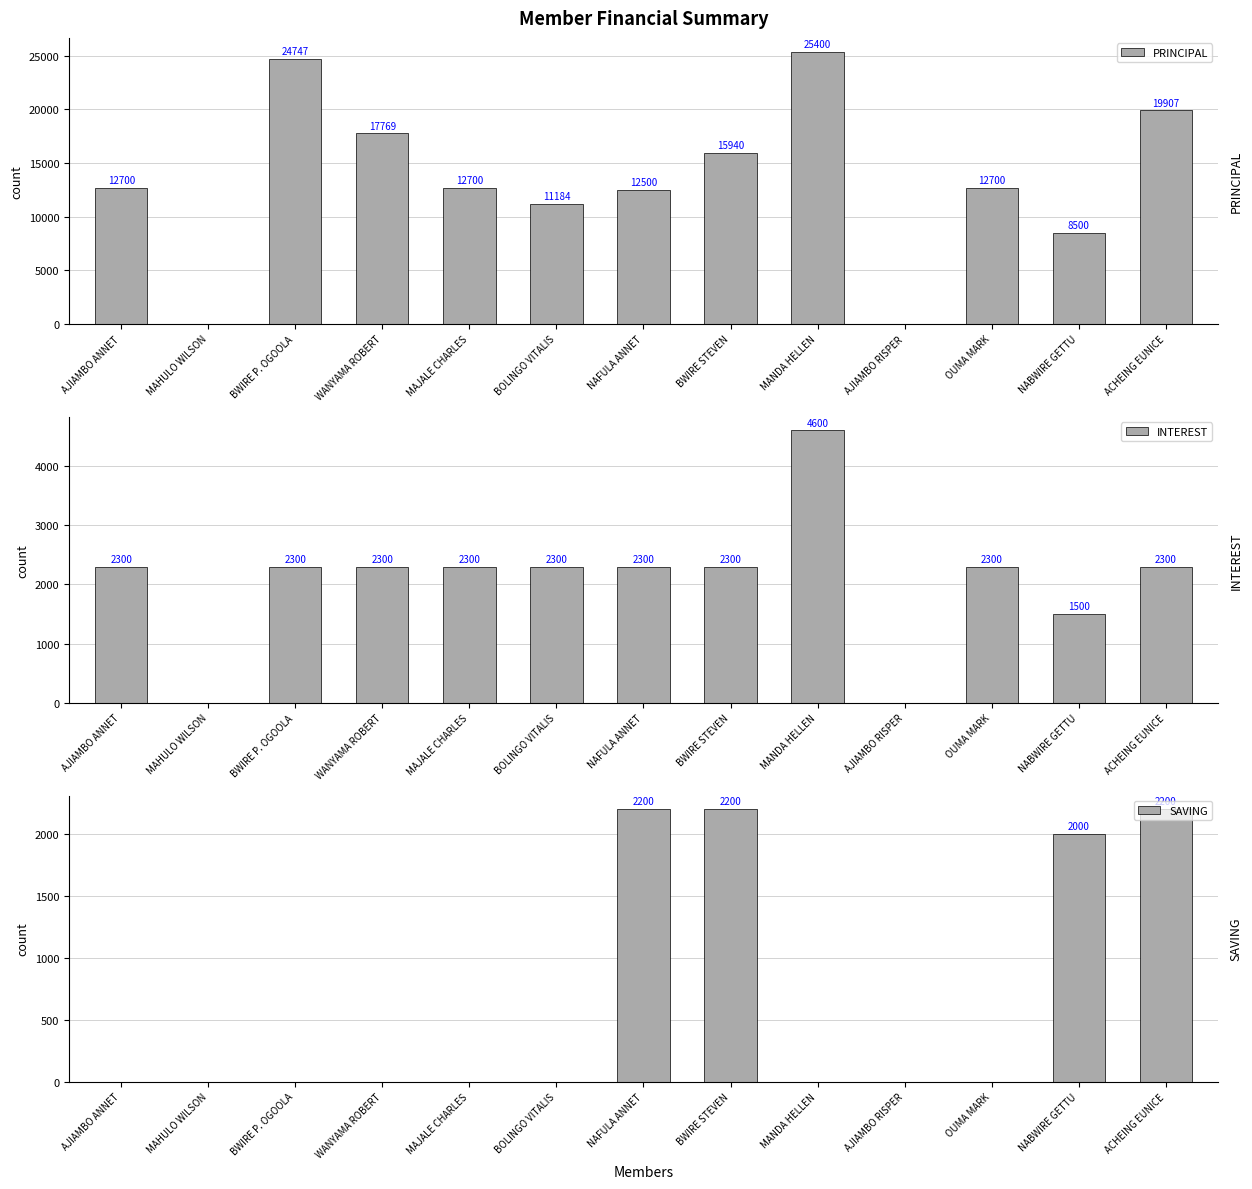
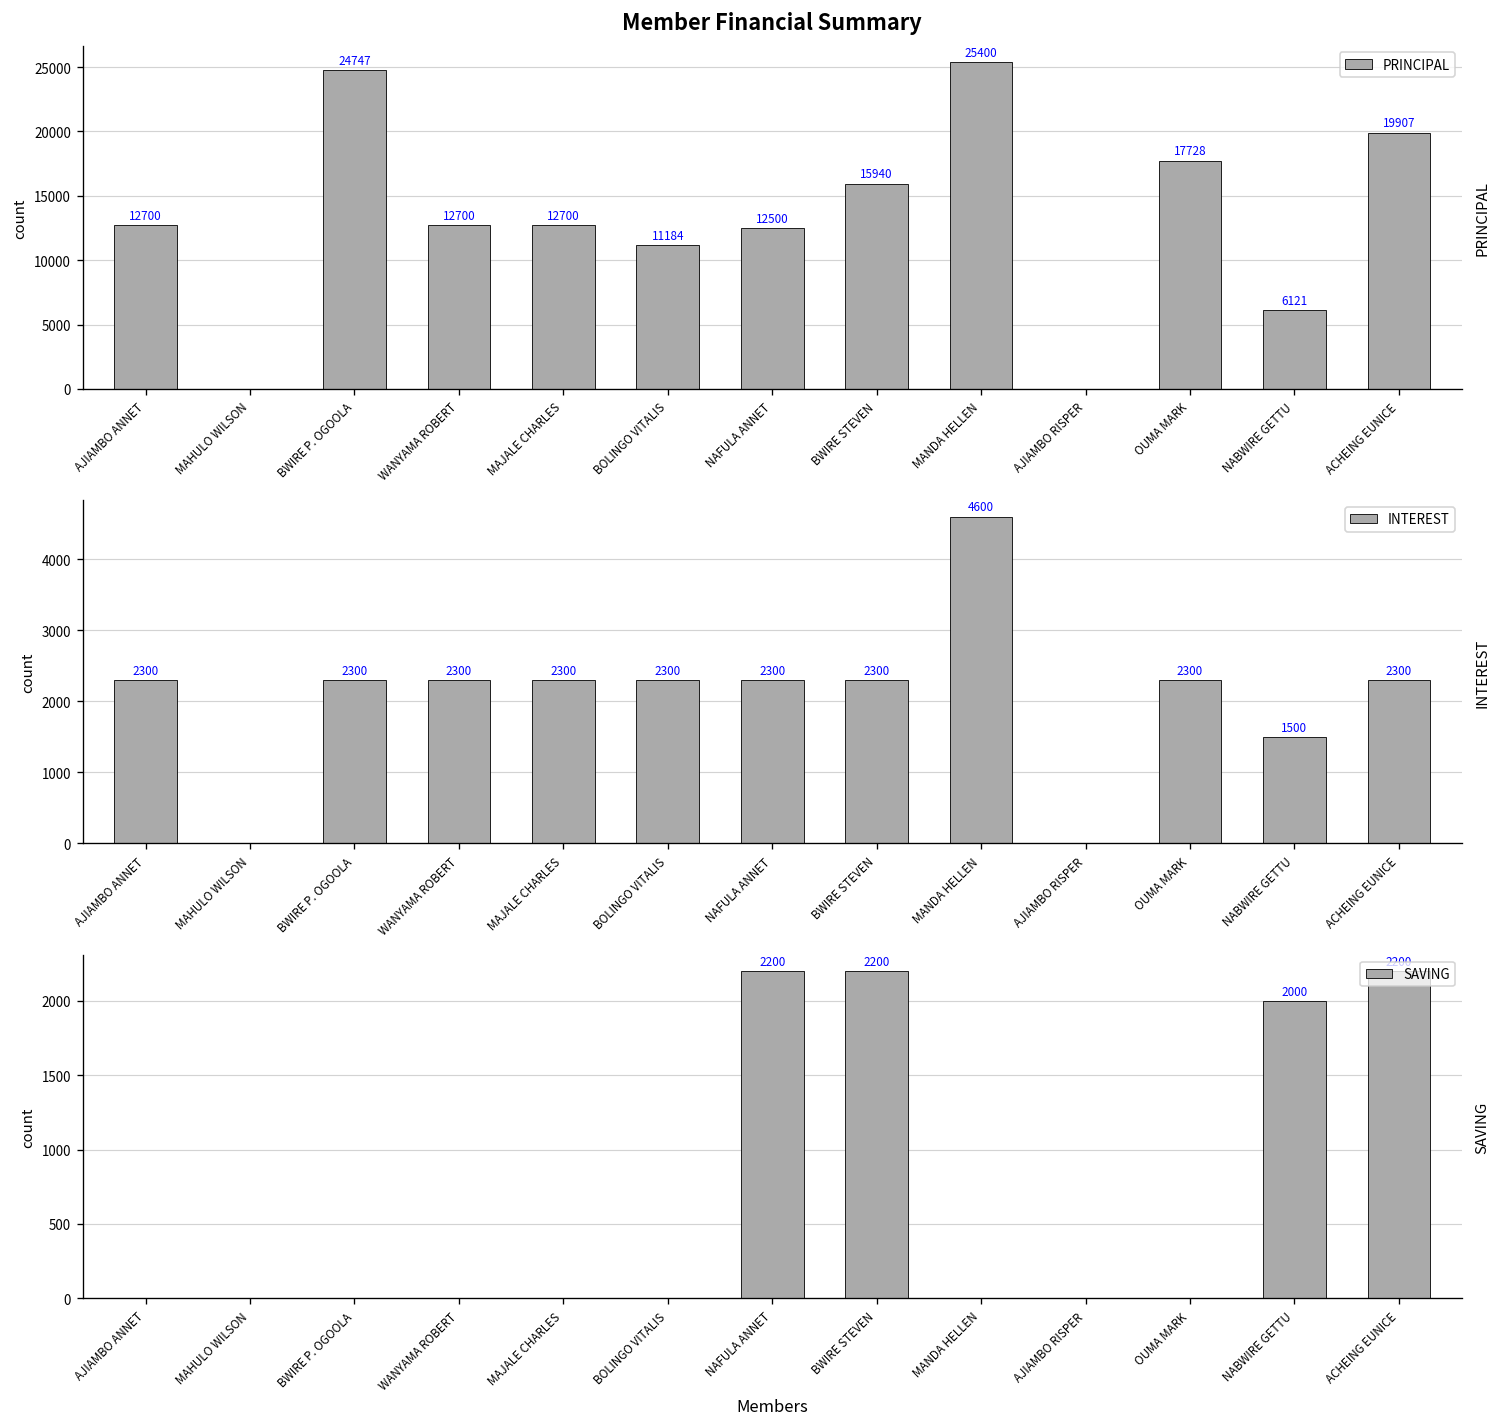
  {
    "Member Financial Summary": {
      "AJIAMBO ANNET": 12700,
      "BWIRE P. OGOOLA": 24747,
-     "WANYAMA ROBERT": 17769,
+     "WANYAMA ROBERT": 12700,
      "MAJALE CHARLES": 12700,
      "BOLINGO VITALIS": 11184,
      "NAFULA ANNET": 12500,
      "BWIRE STEVEN": 15940,
      "MANDA HELLEN": 25400,
-     "OUMA MARK": 12700,
-     "NABWIRE GETTU": 8500,
+     "OUMA MARK": 17728,
+     "NABWIRE GETTU": 6121,
      "ACHEING EUNICE": 19907
    }
  }
